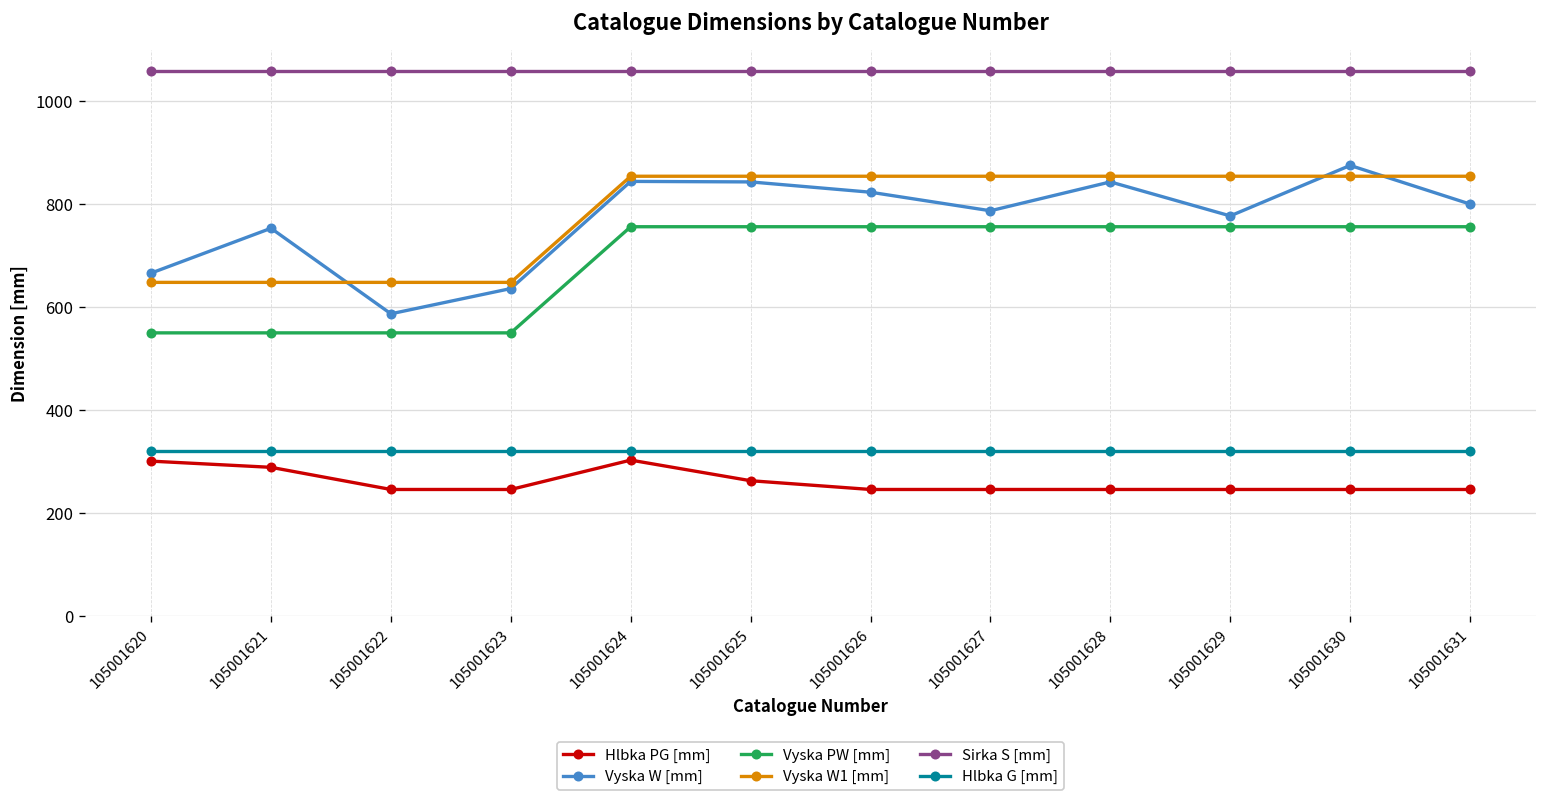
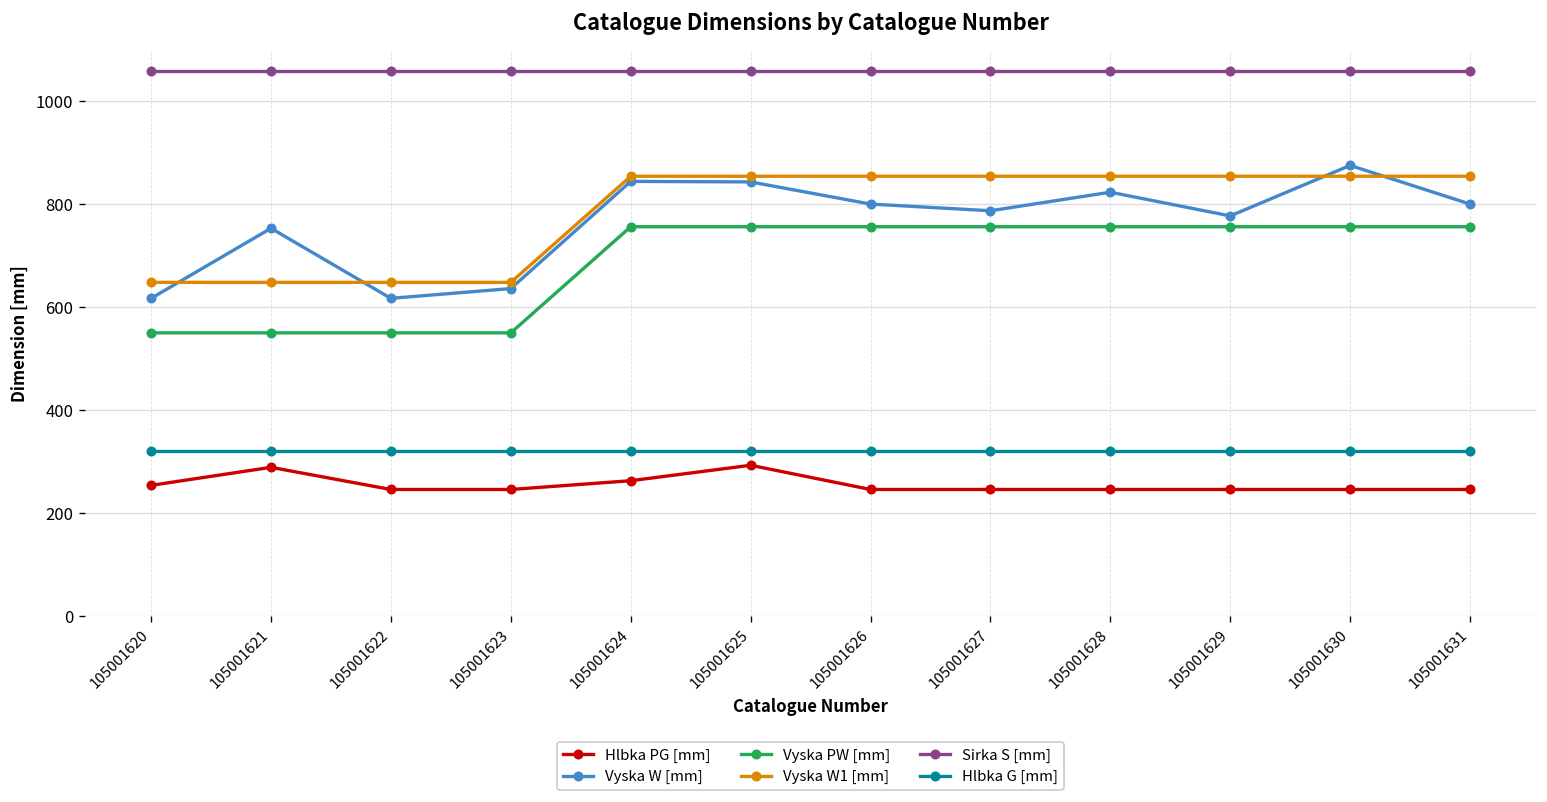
  {
    "Hlbka PG [mm]": {
-     "105001620": 300,
+     "105001620": 250,
      "105001621": 290,
      "105001622": 250,
      "105001623": 250,
-     "105001624": 300,
-     "105001625": 260,
+     "105001624": 260,
+     "105001625": 290,
      "105001626": 250,
      "105001627": 250,
      "105001628": 250,
      "105001629": 250,
      "105001630": 250,
      "105001631": 250
    },
    "Vyska W [mm]": {
-     "105001620": 670,
+     "105001620": 620,
      "105001621": 750,
-     "105001622": 590,
+     "105001622": 620,
      "105001623": 640,
      "105001624": 840,
      "105001625": 840,
-     "105001626": 820,
+     "105001626": 800,
      "105001627": 790,
-     "105001628": 840,
+     "105001628": 820,
      "105001629": 780,
      "105001630": 880,
      "105001631": 800
    },
    "Vyska PW [mm]": {
      "105001620": 550,
      "105001621": 550,
      "105001622": 550,
      "105001623": 550,
      "105001624": 760,
      "105001625": 760,
      "105001626": 760,
      "105001627": 760,
      "105001628": 760,
      "105001629": 760,
      "105001630": 760,
      "105001631": 760
    },
    "Vyska W1 [mm]": {
      "105001620": 650,
      "105001621": 650,
      "105001622": 650,
      "105001623": 650,
      "105001624": 850,
      "105001625": 850,
      "105001626": 850,
      "105001627": 850,
      "105001628": 850,
      "105001629": 850,
      "105001630": 850,
      "105001631": 850
    },
    "Sirka S [mm]": {
      "105001620": 1060,
      "105001621": 1060,
      "105001622": 1060,
      "105001623": 1060,
      "105001624": 1060,
      "105001625": 1060,
      "105001626": 1060,
      "105001627": 1060,
      "105001628": 1060,
      "105001629": 1060,
      "105001630": 1060,
      "105001631": 1060
    },
    "Hlbka G [mm]": {
      "105001620": 320,
      "105001621": 320,
      "105001622": 320,
      "105001623": 320,
      "105001624": 320,
      "105001625": 320,
      "105001626": 320,
      "105001627": 320,
      "105001628": 320,
      "105001629": 320,
      "105001630": 320,
      "105001631": 320
    }
  }
